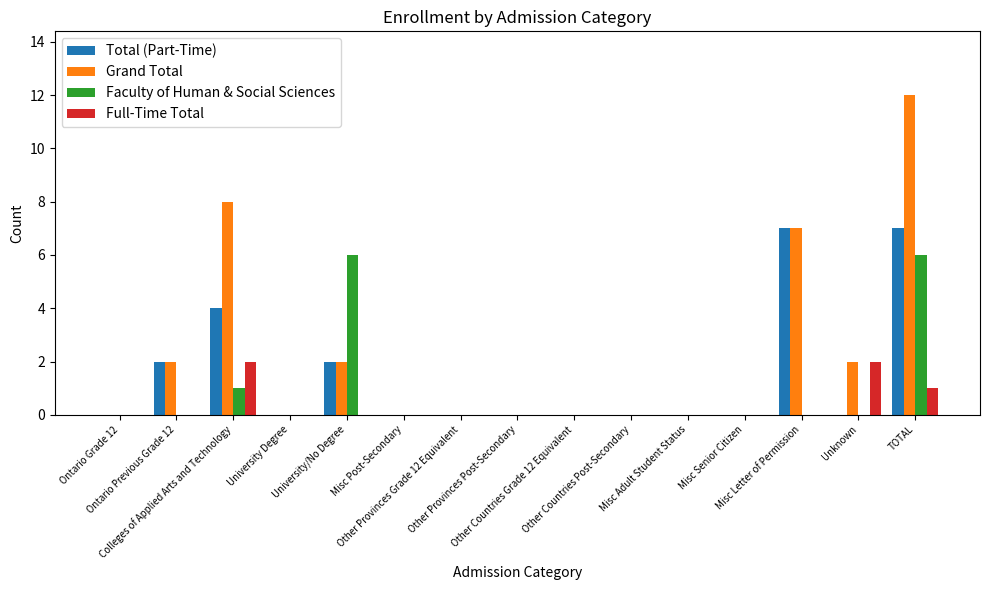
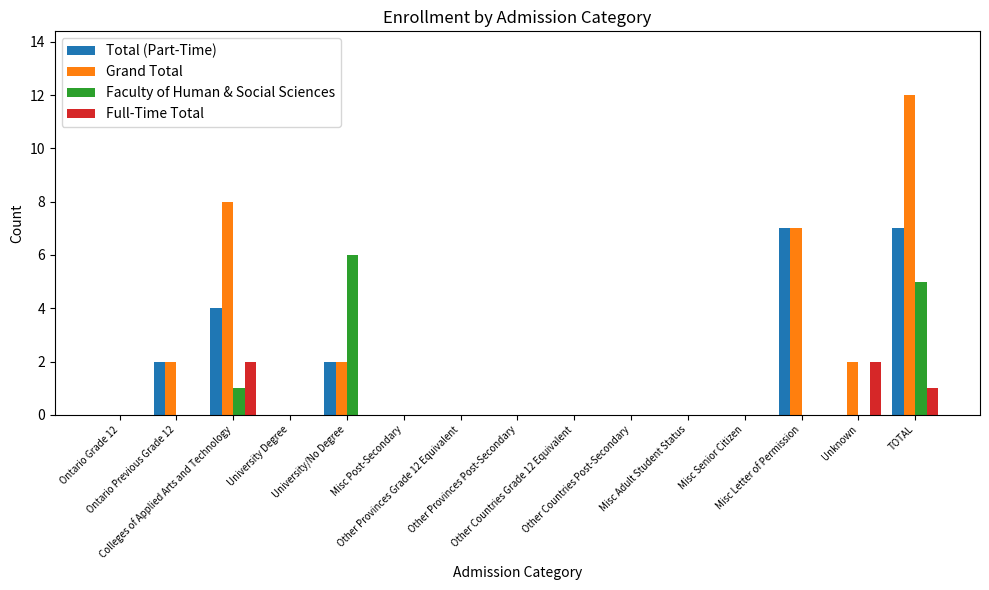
  {
    "Total (Part-Time)": {
      "Ontario Grade 12": 0,
      "Ontario Previous Grade 12": 2,
      "Colleges of Applied Arts and Technology": 4,
      "University Degree": 0,
      "University/No Degree": 2,
      "Misc Post-Secondary": 0,
      "Other Provinces Grade 12 Equivalent": 0,
      "Other Provinces Post-Secondary": 0,
      "Other Countries Grade 12 Equivalent": 0,
      "Other Countries Post-Secondary": 0,
      "Misc Adult Student Status": 0,
      "Misc Senior Citizen": 0,
      "Misc Letter of Permission": 7,
      "Unknown": 0,
      "TOTAL": 7
    },
    "Grand Total": {
      "Ontario Grade 12": 0,
      "Ontario Previous Grade 12": 2,
      "Colleges of Applied Arts and Technology": 8,
      "University Degree": 0,
      "University/No Degree": 2,
      "Misc Post-Secondary": 0,
      "Other Provinces Grade 12 Equivalent": 0,
      "Other Provinces Post-Secondary": 0,
      "Other Countries Grade 12 Equivalent": 0,
      "Other Countries Post-Secondary": 0,
      "Misc Adult Student Status": 0,
      "Misc Senior Citizen": 0,
      "Misc Letter of Permission": 7,
      "Unknown": 2,
      "TOTAL": 12
    },
    "Faculty of Human & Social Sciences": {
      "Ontario Grade 12": 0,
      "Ontario Previous Grade 12": 0,
      "Colleges of Applied Arts and Technology": 1,
      "University Degree": 0,
      "University/No Degree": 6,
      "Misc Post-Secondary": 0,
      "Other Provinces Grade 12 Equivalent": 0,
      "Other Provinces Post-Secondary": 0,
      "Other Countries Grade 12 Equivalent": 0,
      "Other Countries Post-Secondary": 0,
      "Misc Adult Student Status": 0,
      "Misc Senior Citizen": 0,
      "Misc Letter of Permission": 0,
      "Unknown": 0,
-     "TOTAL": 6
+     "TOTAL": 5
    },
    "Full-Time Total": {
      "Ontario Grade 12": 0,
      "Ontario Previous Grade 12": 0,
      "Colleges of Applied Arts and Technology": 2,
      "University Degree": 0,
      "University/No Degree": 0,
      "Misc Post-Secondary": 0,
      "Other Provinces Grade 12 Equivalent": 0,
      "Other Provinces Post-Secondary": 0,
      "Other Countries Grade 12 Equivalent": 0,
      "Other Countries Post-Secondary": 0,
      "Misc Adult Student Status": 0,
      "Misc Senior Citizen": 0,
      "Misc Letter of Permission": 0,
      "Unknown": 2,
      "TOTAL": 1
    }
  }
